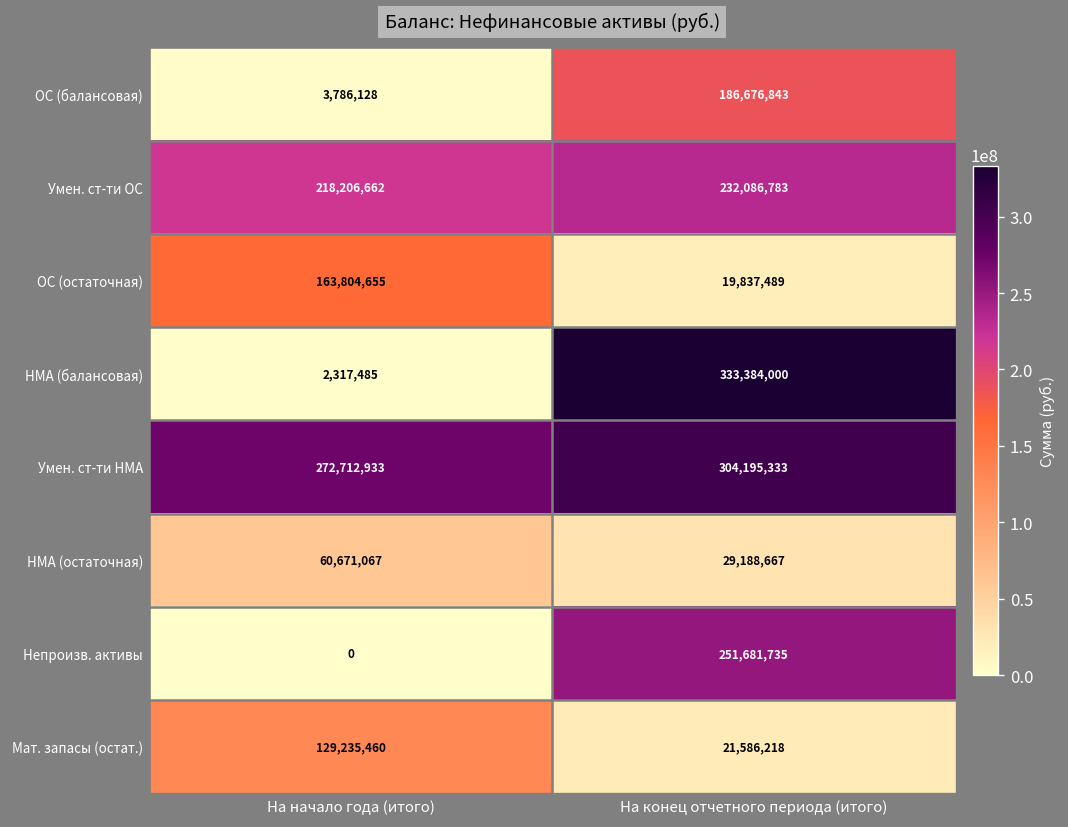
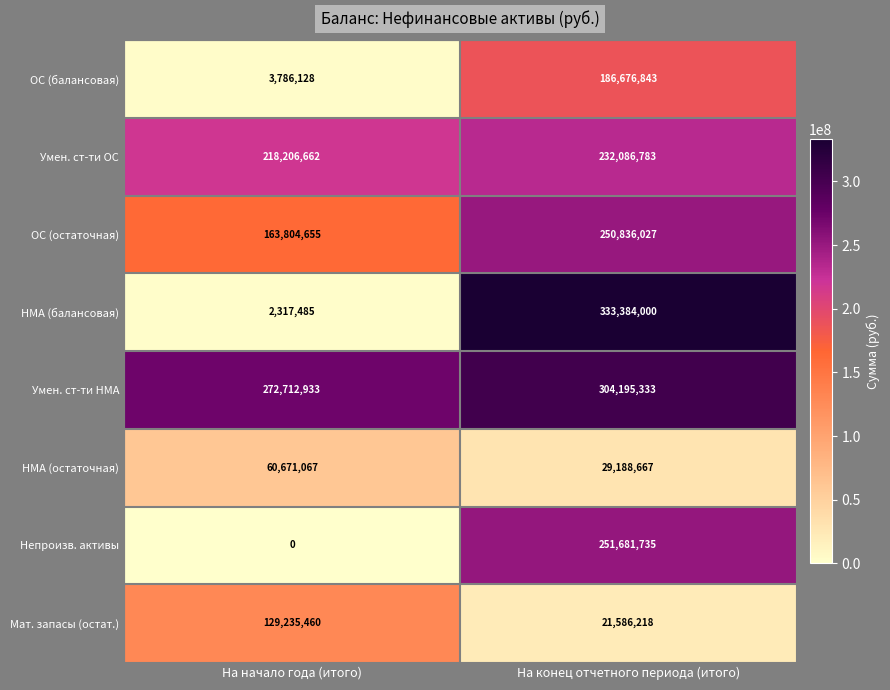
  {
    "ОС (балансовая)": {
      "На начало года (итого)": "3,786,128",
      "На конец отчетного периода (итого)": "186,676,843"
    },
    "Умен. ст-ти ОС": {
      "На начало года (итого)": "218,206,662",
      "На конец отчетного периода (итого)": "232,086,783"
    },
    "ОС (остаточная)": {
      "На начало года (итого)": "163,804,655",
-     "На конец отчетного периода (итого)": "19,837,489"
+     "На конец отчетного периода (итого)": "250,836,027"
    },
    "НМА (балансовая)": {
      "На начало года (итого)": "2,317,485",
      "На конец отчетного периода (итого)": "333,384,000"
    },
    "Умен. ст-ти НМА": {
      "На начало года (итого)": "272,712,933",
      "На конец отчетного периода (итого)": "304,195,333"
    },
    "НМА (остаточная)": {
      "На начало года (итого)": "60,671,067",
      "На конец отчетного периода (итого)": "29,188,667"
    },
    "Непроизв. активы": {
      "На начало года (итого)": "0",
      "На конец отчетного периода (итого)": "251,681,735"
    },
    "Мат. запасы (остат.)": {
      "На начало года (итого)": "129,235,460",
      "На конец отчетного периода (итого)": "21,586,218"
    }
  }
